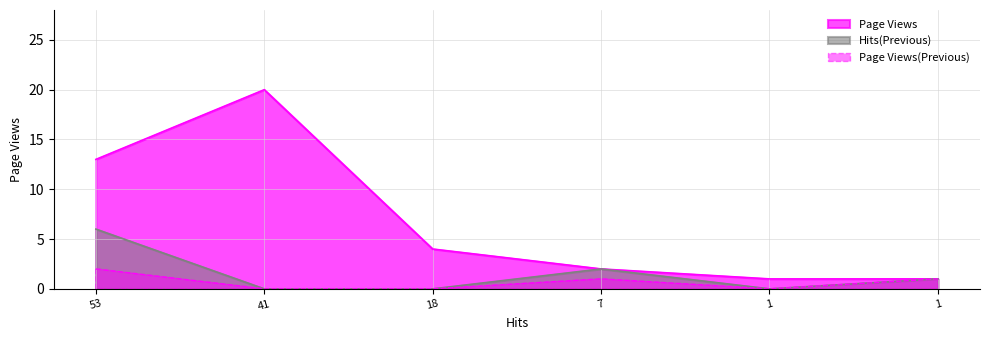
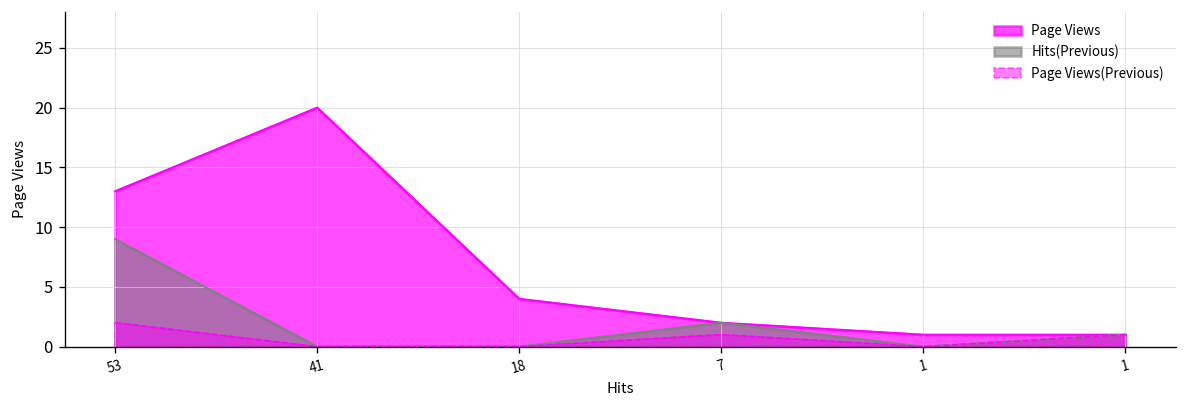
  {
    "Hits(Previous)": {
-     "53": 6
+     "53": 9
    }
  }
